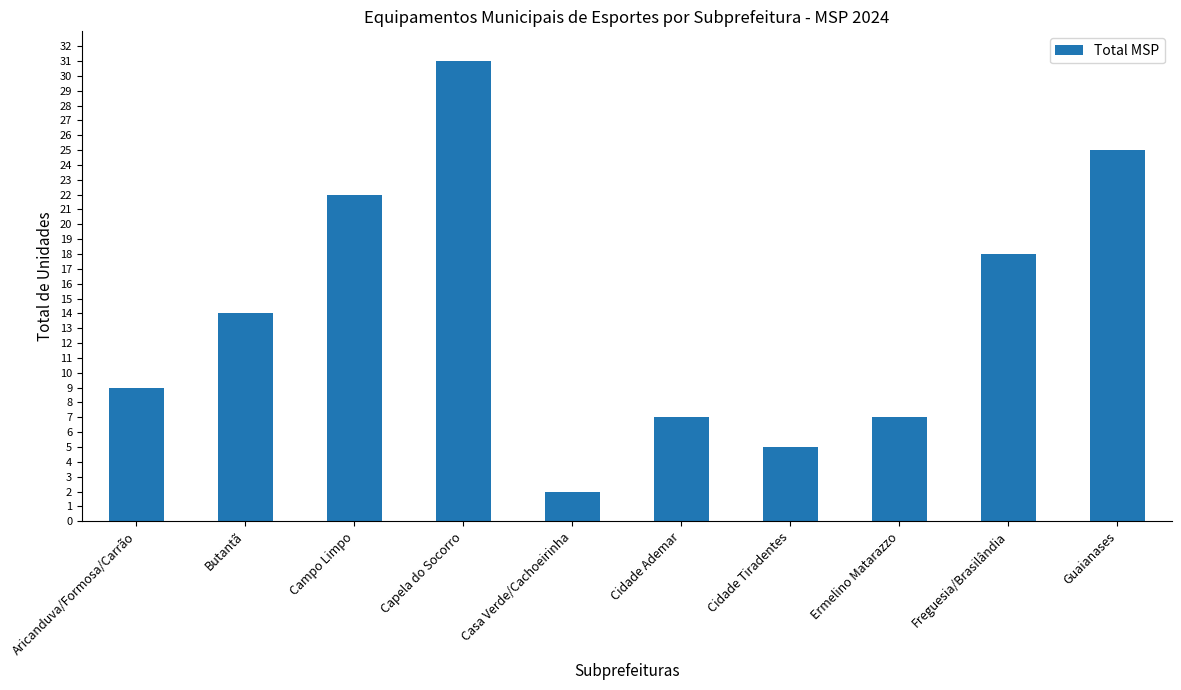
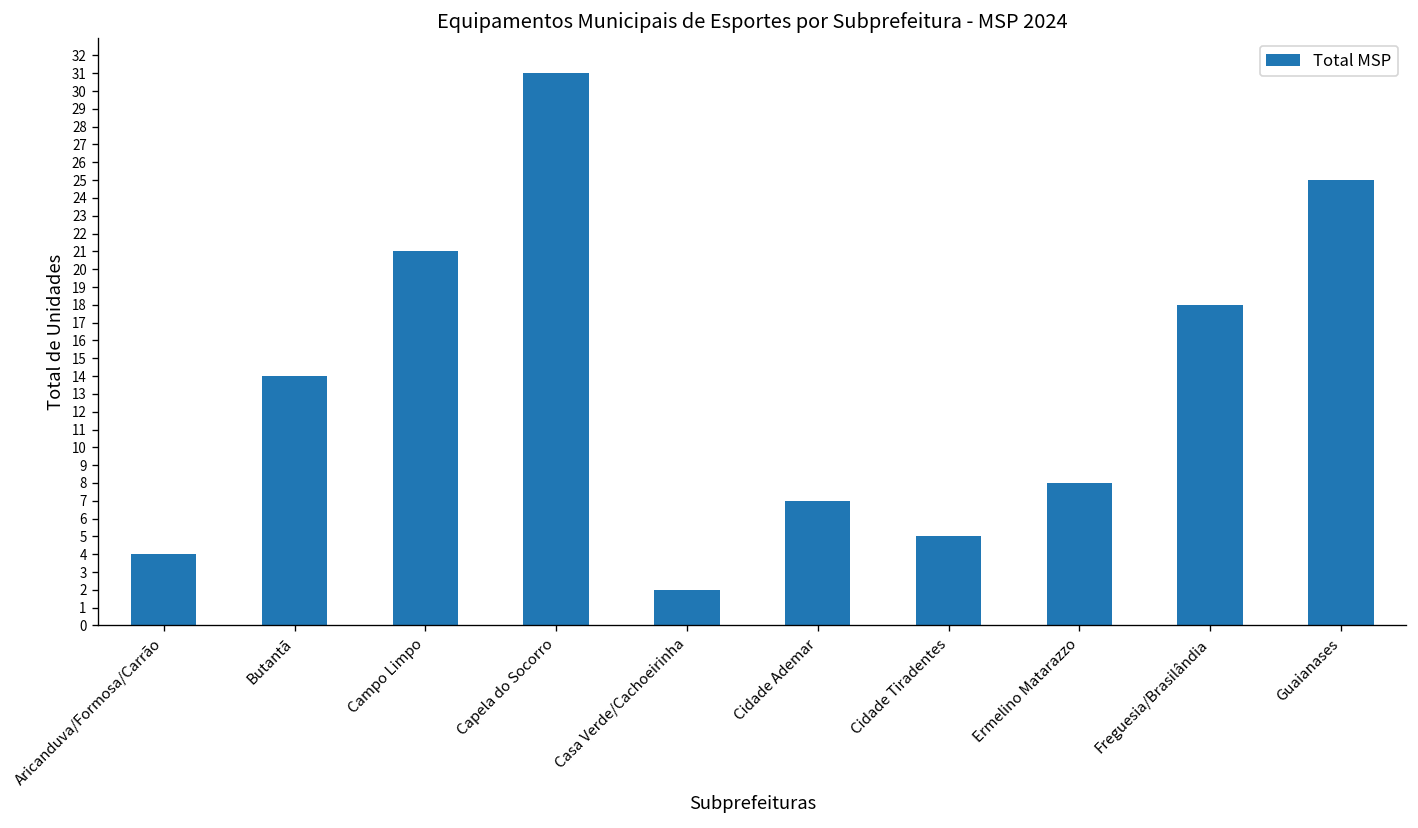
  {
-   "Aricanduva/Formosa/Carrão": 9,
+   "Aricanduva/Formosa/Carrão": 4,
    "Butantã": 14,
-   "Campo Limpo": 22,
+   "Campo Limpo": 21,
    "Capela do Socorro": 31,
    "Casa Verde/Cachoeirinha": 2,
    "Cidade Ademar": 7,
    "Cidade Tiradentes": 5,
-   "Ermelino Matarazzo": 7,
+   "Ermelino Matarazzo": 8,
    "Freguesia/Brasilândia": 18,
    "Guaianases": 25
  }
